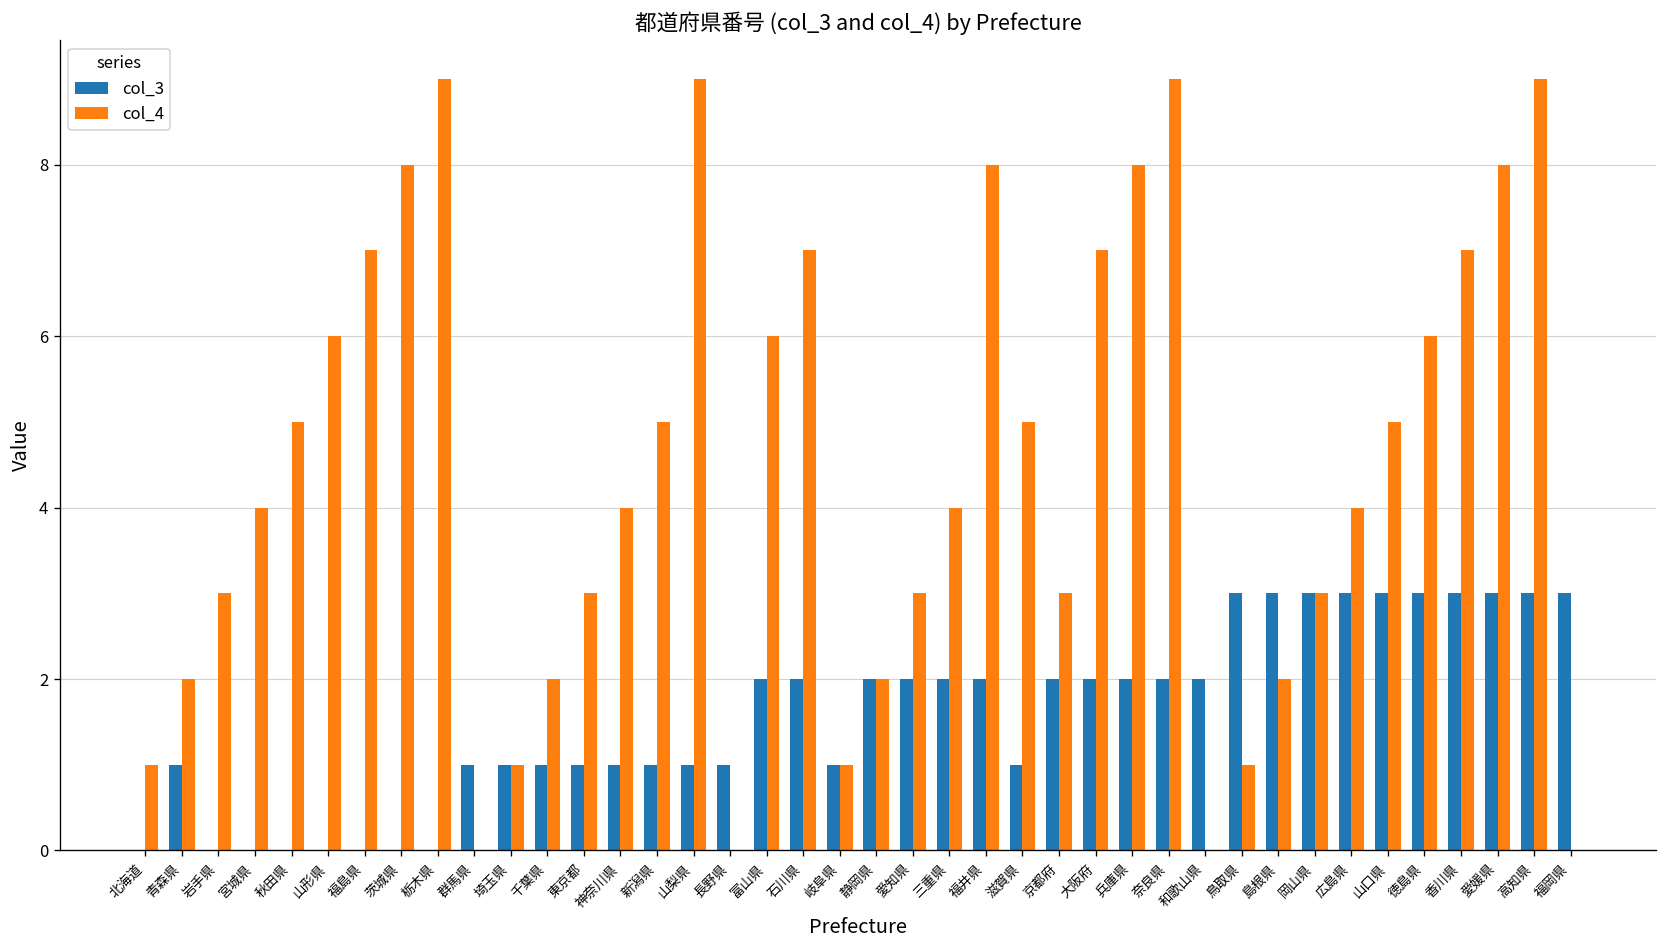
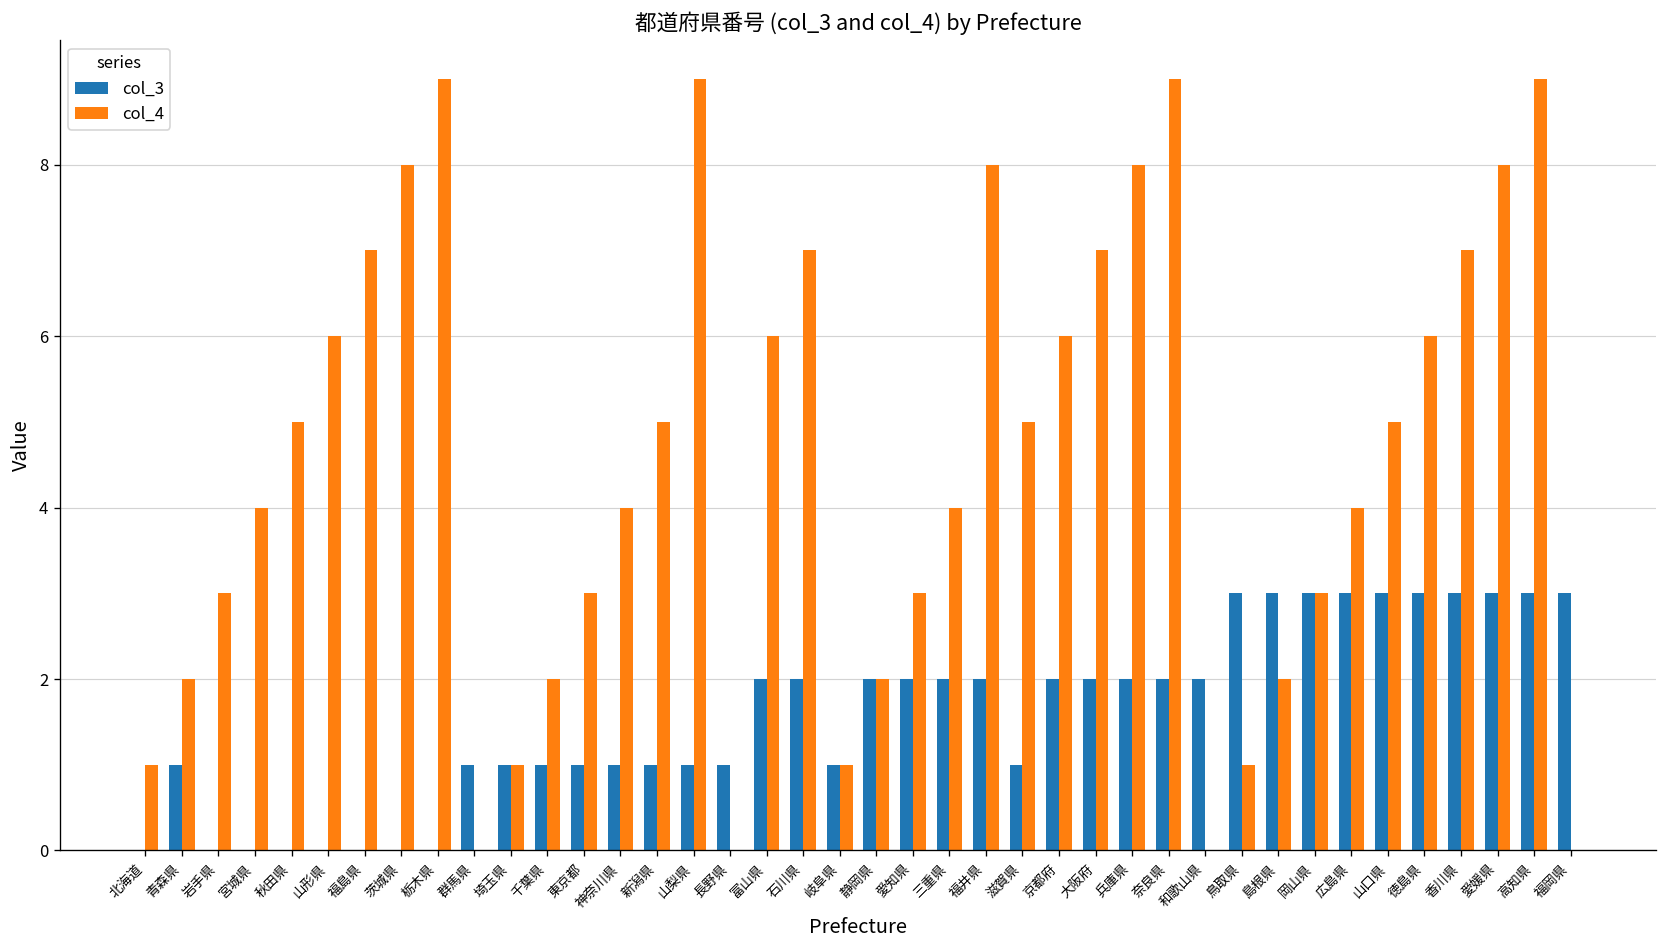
  {
    "col_3": {
      "北海道": 0,
      "青森県": 1,
      "岩手県": 0,
      "宮城県": 0,
      "秋田県": 0,
      "山形県": 0,
      "福島県": 0,
      "茨城県": 0,
      "栃木県": 0,
      "群馬県": 1,
      "埼玉県": 1,
      "千葉県": 1,
      "東京都": 1,
      "神奈川県": 1,
      "新潟県": 1,
      "山梨県": 1,
      "長野県": 1,
      "富山県": 2,
      "石川県": 2,
      "岐阜県": 1,
      "静岡県": 2,
      "愛知県": 2,
      "三重県": 2,
      "福井県": 2,
      "滋賀県": 1,
      "京都府": 2,
      "大阪府": 2,
      "兵庫県": 2,
      "奈良県": 2,
      "和歌山県": 2,
      "鳥取県": 3,
      "島根県": 3,
      "岡山県": 3,
      "広島県": 3,
      "山口県": 3,
      "徳島県": 3,
      "香川県": 3,
      "愛媛県": 3,
      "高知県": 3,
      "福岡県": 3
    },
    "col_4": {
      "北海道": 1,
      "青森県": 2,
      "岩手県": 3,
      "宮城県": 4,
      "秋田県": 5,
      "山形県": 6,
      "福島県": 7,
      "茨城県": 8,
      "栃木県": 9,
      "群馬県": 0,
      "埼玉県": 1,
      "千葉県": 2,
      "東京都": 3,
      "神奈川県": 4,
      "新潟県": 5,
      "山梨県": 9,
      "長野県": 0,
      "富山県": 6,
      "石川県": 7,
      "岐阜県": 1,
      "静岡県": 2,
      "愛知県": 3,
      "三重県": 4,
      "福井県": 8,
      "滋賀県": 5,
-     "京都府": 3,
+     "京都府": 6,
      "大阪府": 7,
      "兵庫県": 8,
      "奈良県": 9,
      "和歌山県": 0,
      "鳥取県": 1,
      "島根県": 2,
      "岡山県": 3,
      "広島県": 4,
      "山口県": 5,
      "徳島県": 6,
      "香川県": 7,
      "愛媛県": 8,
      "高知県": 9,
      "福岡県": 0
    }
  }
